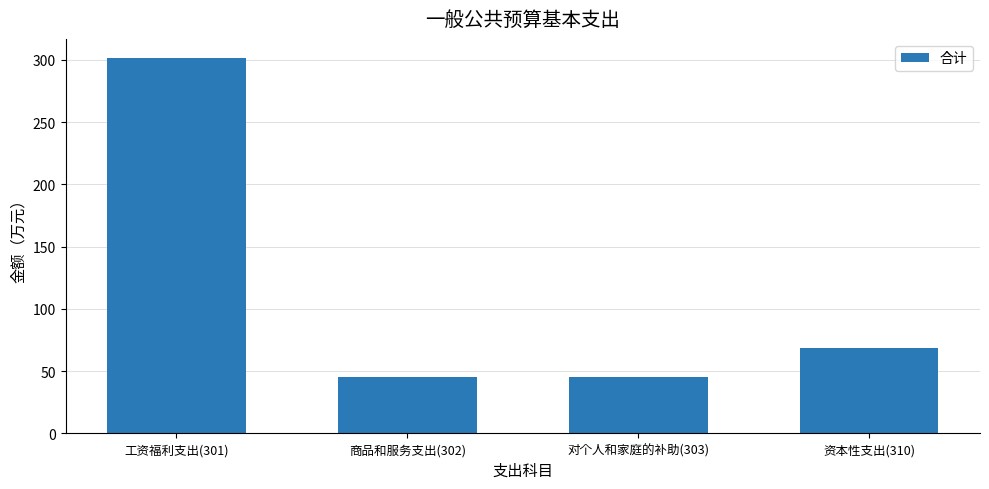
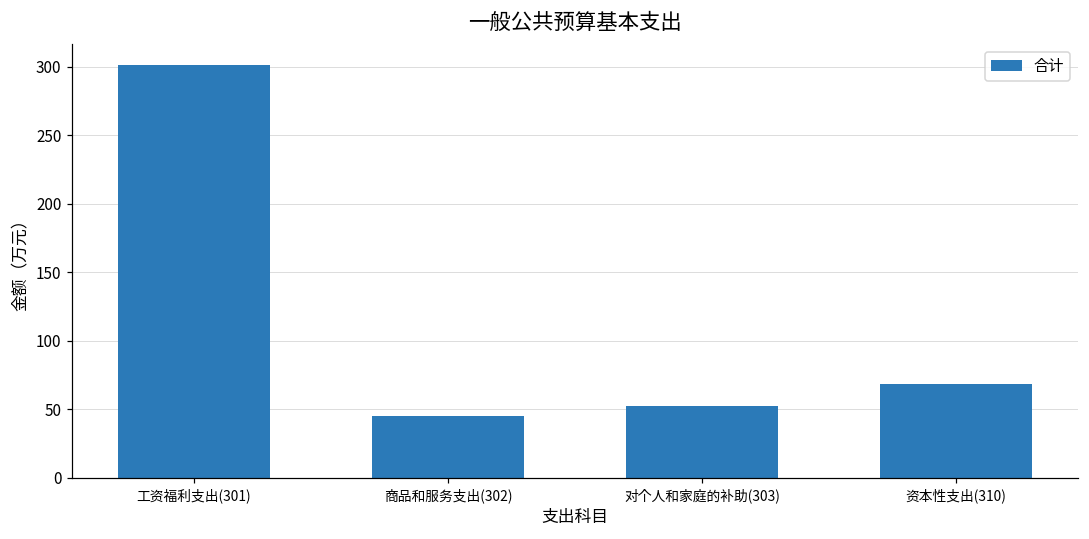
  {
    "工资福利支出(301)": 302,
    "商品和服务支出(302)": 45,
-   "对个人和家庭的补助(303)": 45,
+   "对个人和家庭的补助(303)": 52,
    "资本性支出(310)": 69
  }
